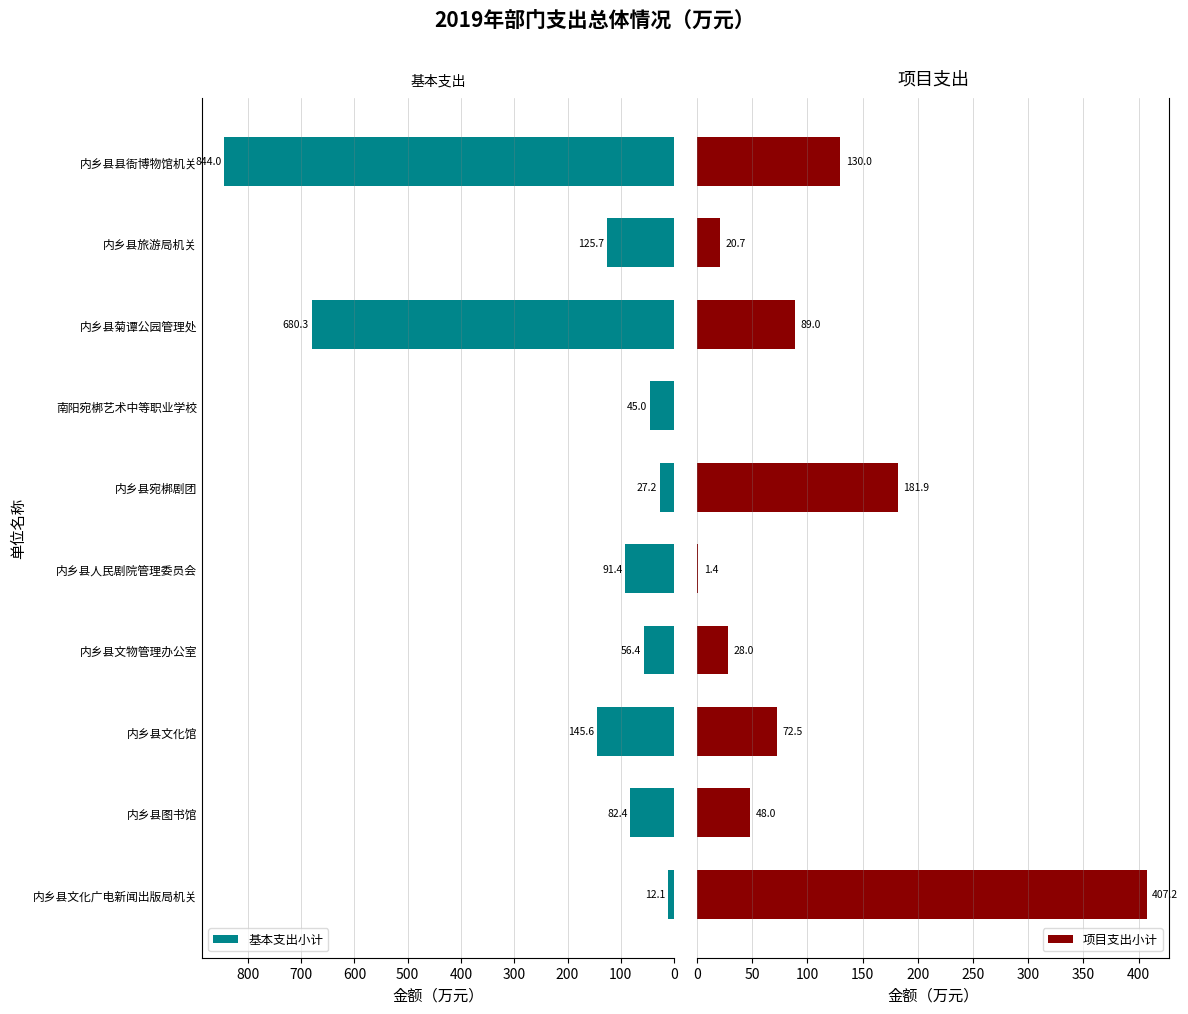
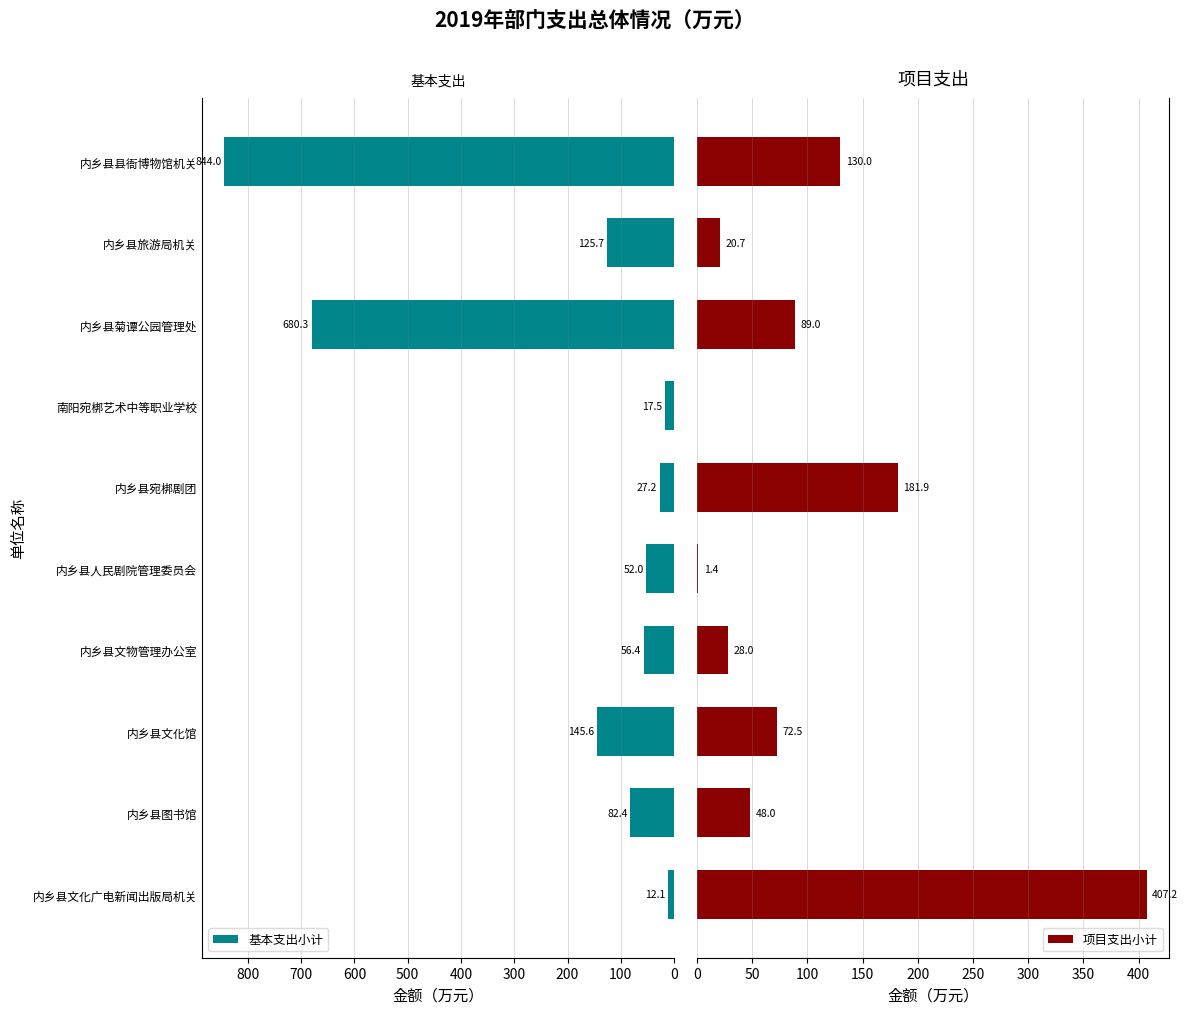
  {
    "基本支出": {
      "内乡县县衙博物馆机关": 844.0,
      "内乡县旅游局机关": 125.7,
      "内乡县菊谭公园管理处": 680.3,
-     "南阳宛梆艺术中等职业学校": 45.0,
+     "南阳宛梆艺术中等职业学校": 17.5,
      "内乡县宛梆剧团": 27.2,
-     "内乡县人民剧院管理委员会": 91.4,
+     "内乡县人民剧院管理委员会": 52.0,
      "内乡县文物管理办公室": 56.4,
      "内乡县文化馆": 145.6,
      "内乡县图书馆": 82.4,
      "内乡县文化广电新闻出版局机关": 12.1
    }
  }
